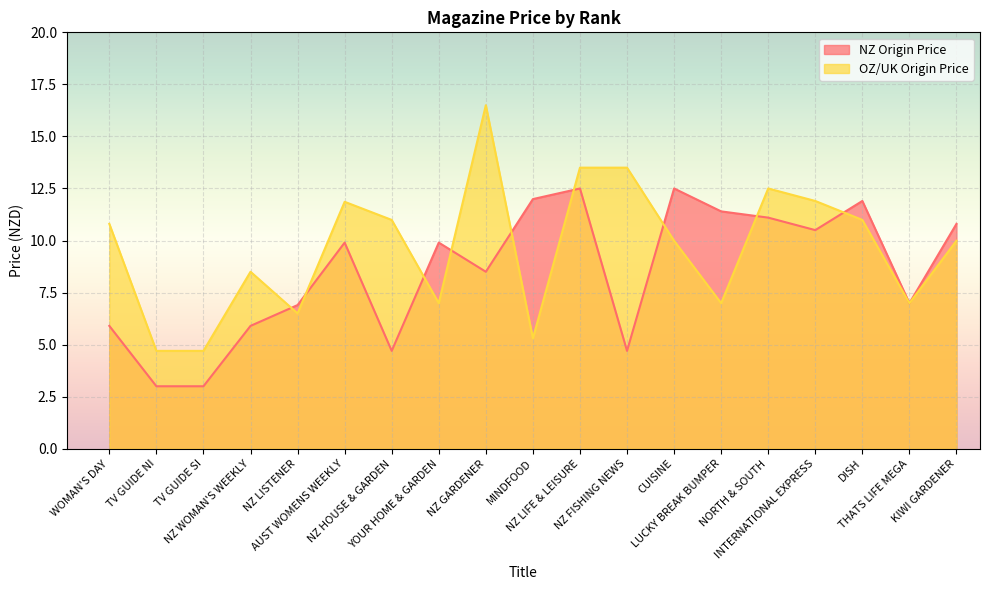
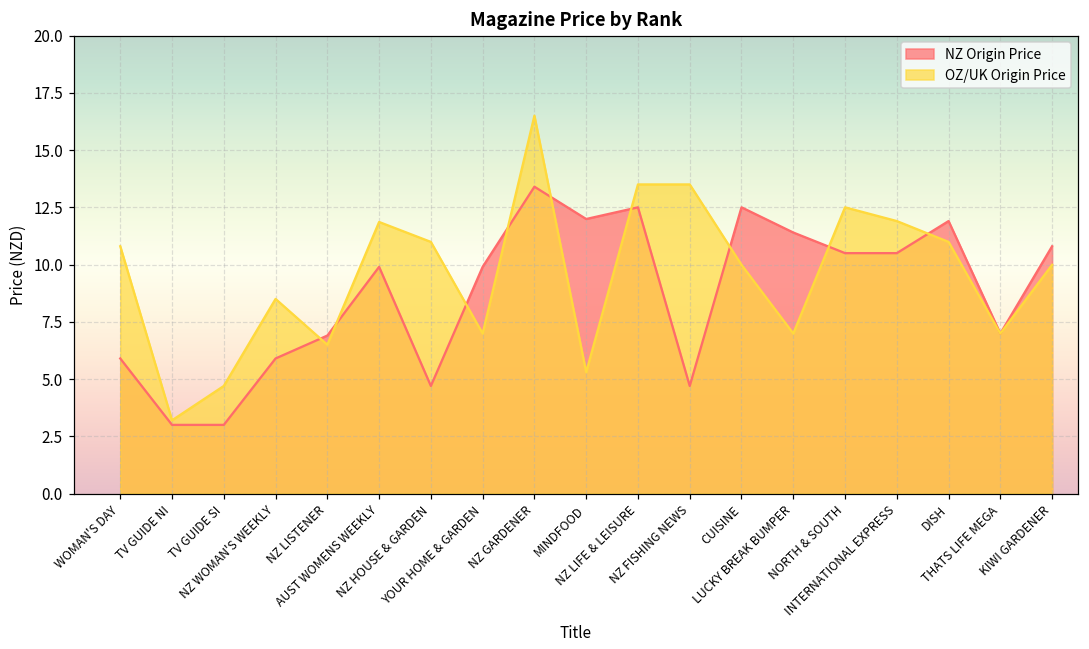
  {
    "NZ Origin Price": {
      "WOMAN'S DAY": 5.9,
      "TV GUIDE NI": 3.0,
      "TV GUIDE SI": 3.0,
      "NZ WOMAN'S WEEKLY": 5.9,
      "NZ LISTENER": 6.9,
      "AUST WOMENS WEEKLY": 9.9,
      "NZ HOUSE & GARDEN": 4.7,
      "YOUR HOME & GARDEN": 9.9,
-     "NZ GARDENER": 8.5,
+     "NZ GARDENER": 13.4,
      "MINDFOOD": 12.0,
      "NZ LIFE & LEISURE": 12.5,
      "NZ FISHING NEWS": 4.7,
      "CUISINE": 12.5,
      "LUCKY BREAK BUMPER": 11.4,
-     "NORTH & SOUTH": 11.1,
+     "NORTH & SOUTH": 10.5,
      "INTERNATIONAL EXPRESS": 10.5,
      "DISH": 11.9,
      "KIWI GARDENER": 10.8
    },
    "OZ/UK Origin Price": {
      "WOMAN'S DAY": 10.8,
-     "TV GUIDE NI": 4.7,
+     "TV GUIDE NI": 3.2,
      "TV GUIDE SI": 4.7,
      "NZ WOMAN'S WEEKLY": 8.5,
      "NZ LISTENER": 6.5,
      "AUST WOMENS WEEKLY": 11.9,
      "NZ HOUSE & GARDEN": 11.0,
      "YOUR HOME & GARDEN": 7.0,
      "NZ GARDENER": 16.5,
      "MINDFOOD": 5.3,
      "NZ LIFE & LEISURE": 13.5,
      "NZ FISHING NEWS": 13.5,
      "CUISINE": 10.0,
      "LUCKY BREAK BUMPER": 7.0,
      "NORTH & SOUTH": 12.5,
      "INTERNATIONAL EXPRESS": 11.9,
      "DISH": 11.0,
      "KIWI GARDENER": 10.0
    }
  }
